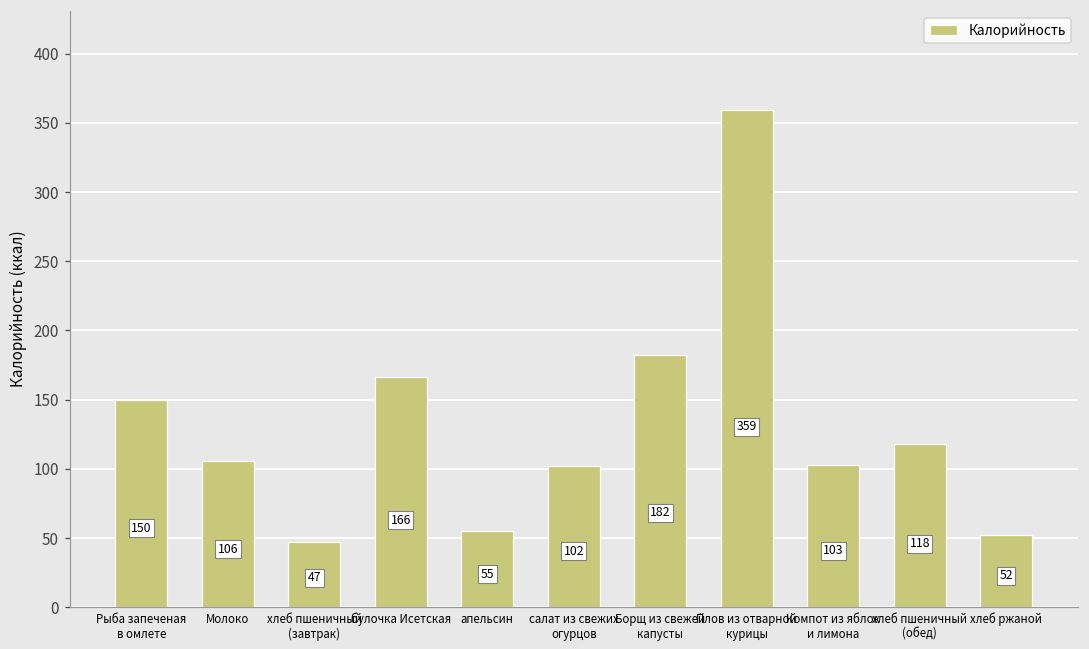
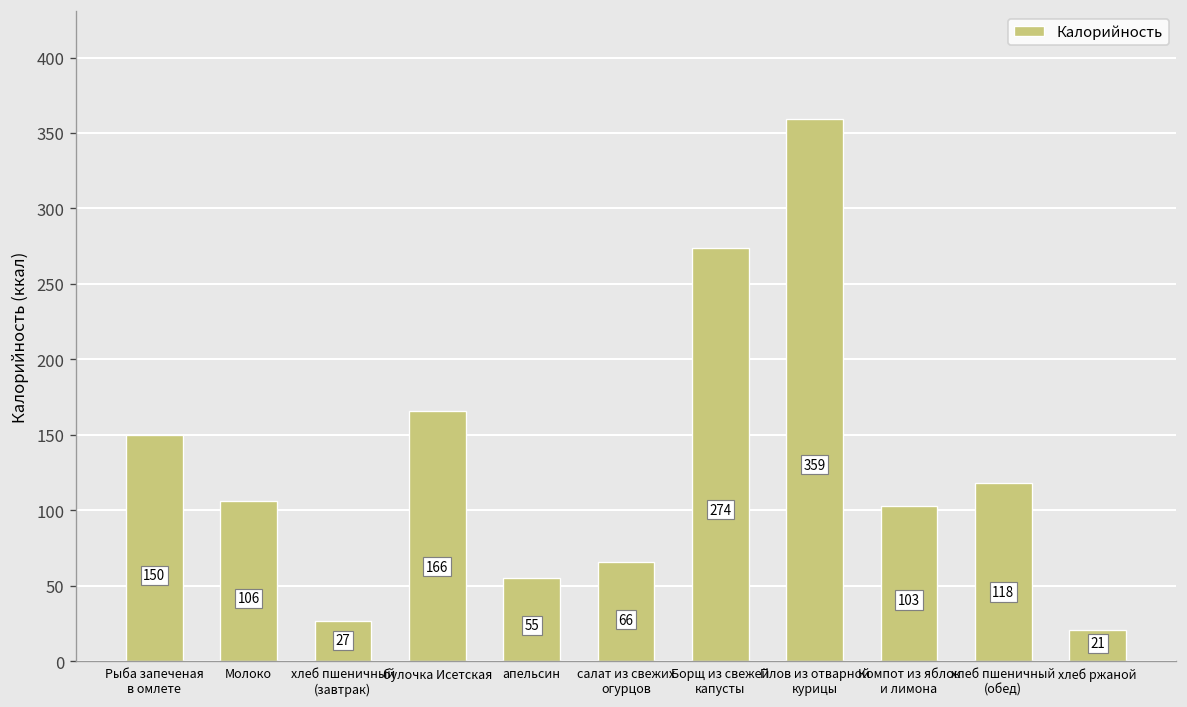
  {
-   "хлеб пшеничный (завтрак)": 47,
-   "салат из свежих огурцов": 102,
-   "Борщ из свежей капусты": 182,
-   "хлеб ржаной": 52
+   "хлеб пшеничный (завтрак)": 27,
+   "салат из свежих огурцов": 66,
+   "Борщ из свежей капусты": 274,
+   "хлеб ржаной": 21
  }
